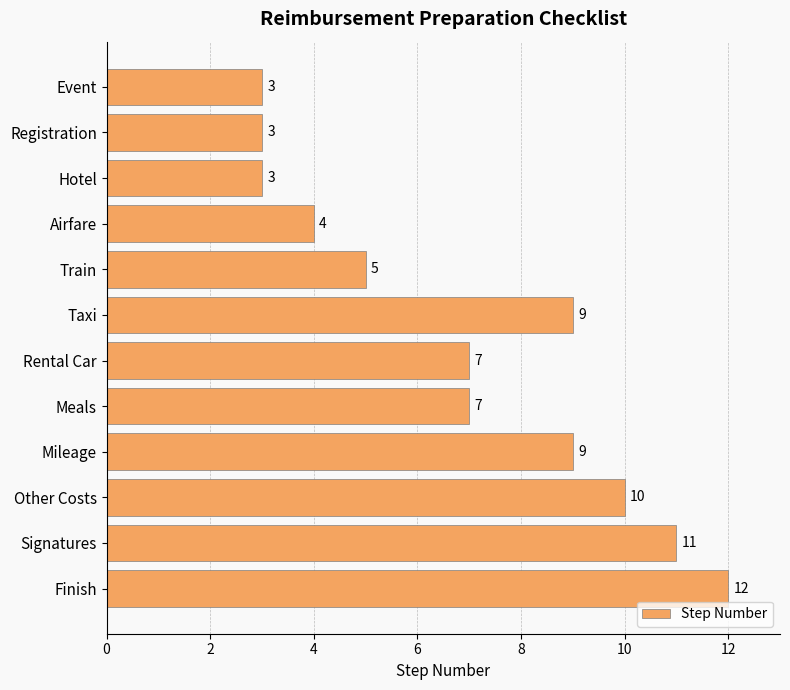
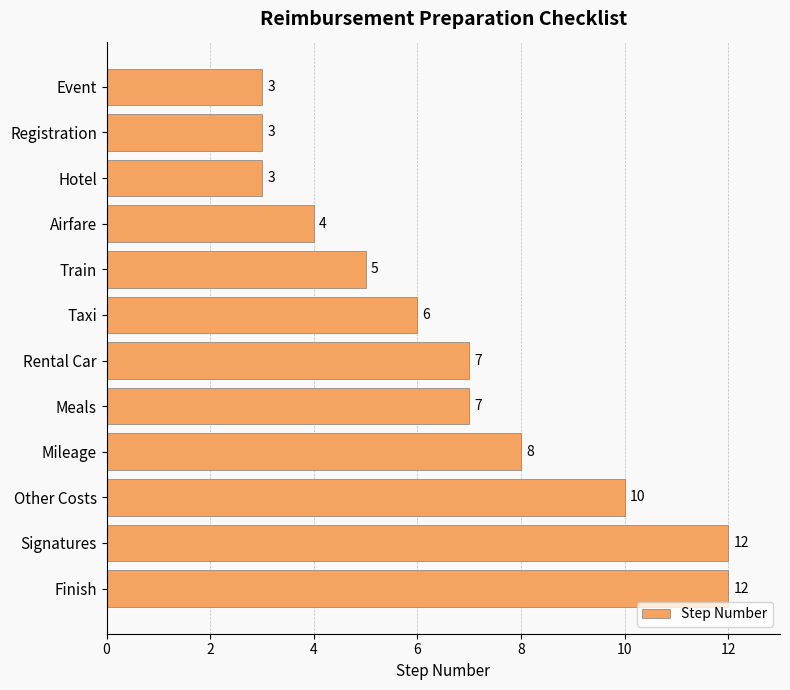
  {
    "Event": 3,
    "Registration": 3,
    "Hotel": 3,
    "Airfare": 4,
    "Train": 5,
-   "Taxi": 9,
+   "Taxi": 6,
    "Rental Car": 7,
    "Meals": 7,
-   "Mileage": 9,
+   "Mileage": 8,
    "Other Costs": 10,
-   "Signatures": 11,
+   "Signatures": 12,
    "Finish": 12
  }
